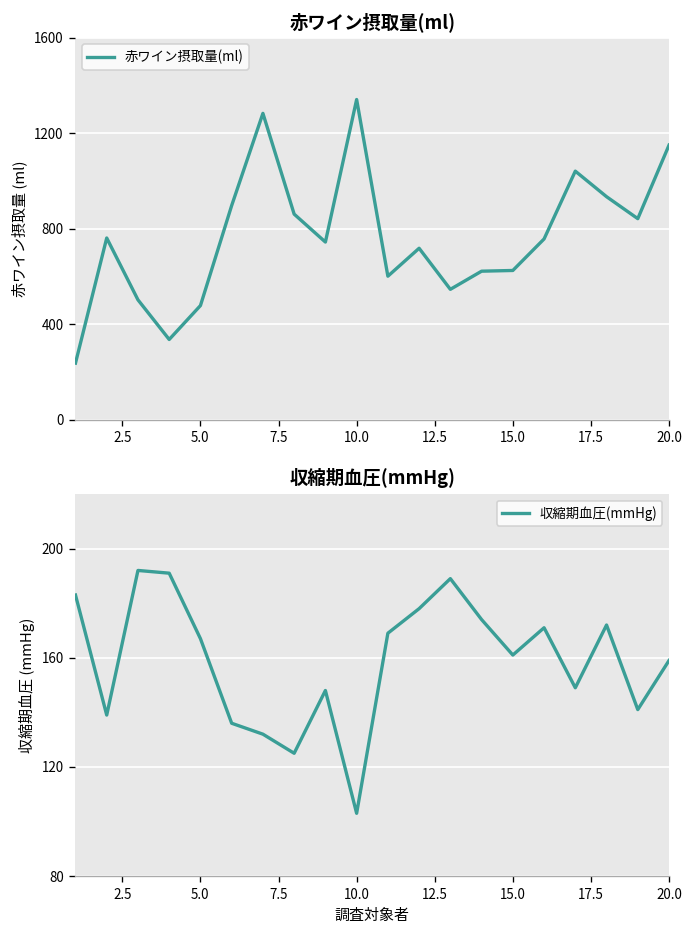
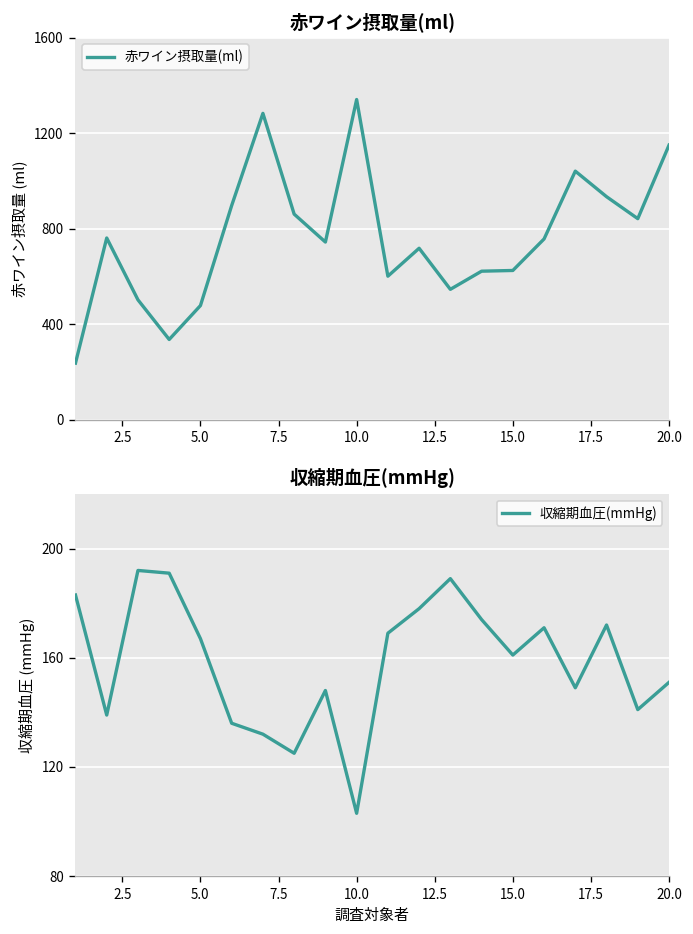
  {
    "赤ワイン摂取量(ml)": {
      "5.0": 480,
      "10.0": 1340,
      "15.0": 630,
      "20.0": 1150
    },
    "収縮期血圧(mmHg)": {
      "5.0": 167,
      "10.0": 103,
      "15.0": 161,
-     "20.0": 159
+     "20.0": 151
    }
  }
